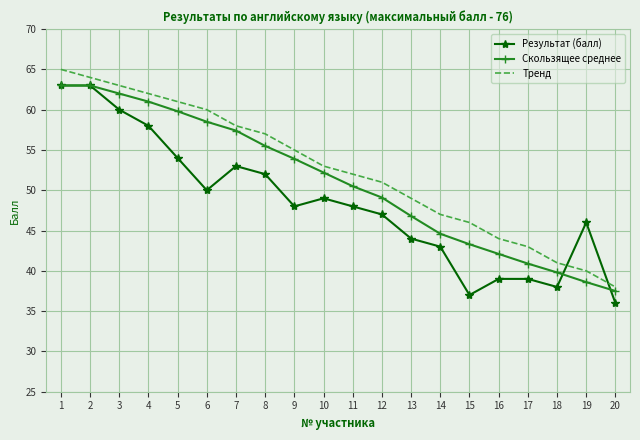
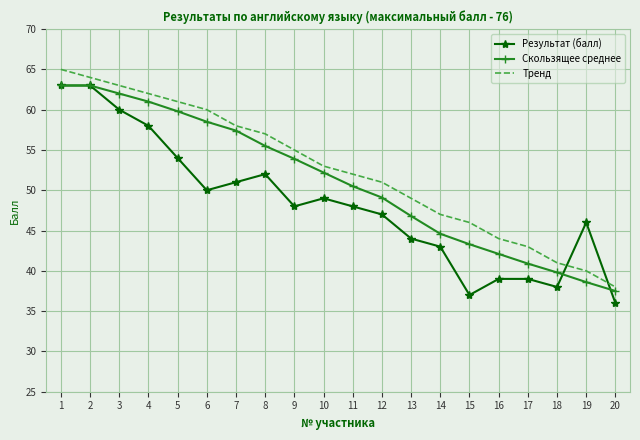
  {
    "Результат (балл)": {
      "3": 60,
      "4": 58,
      "5": 54,
      "6": 50,
-     "7": 53,
+     "7": 51,
      "8": 52,
      "9": 48,
      "10": 49,
      "11": 48,
      "12": 47,
      "13": 44,
      "14": 43,
      "15": 37,
      "16": 39,
      "17": 39,
      "18": 38,
      "19": 46,
      "20": 36
    }
  }
